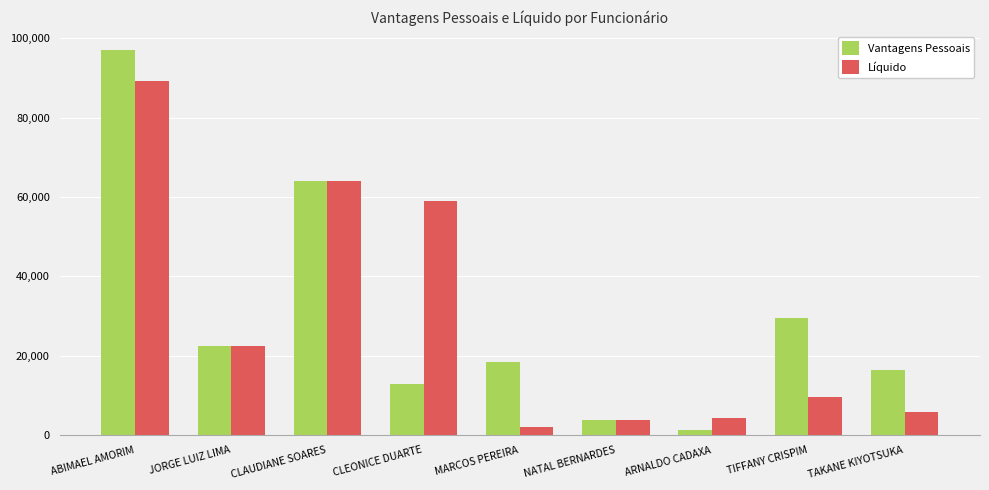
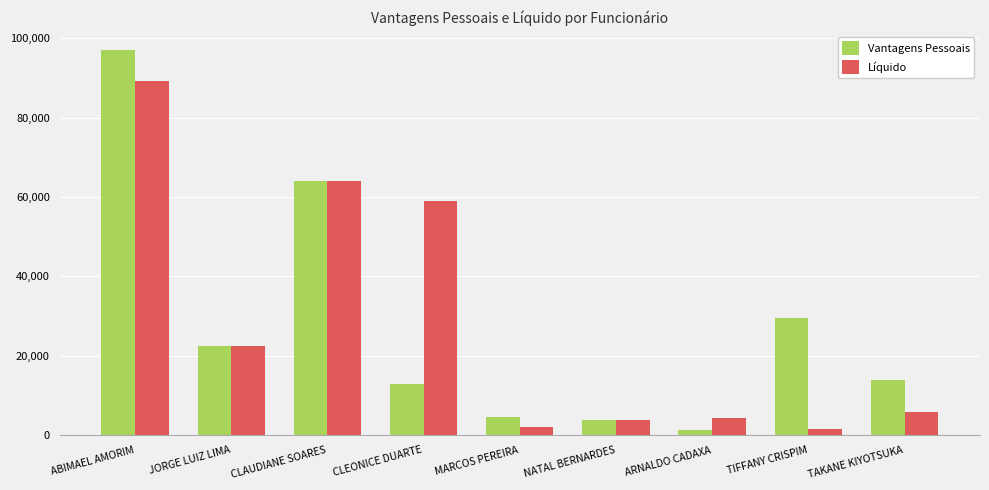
  {
    "Vantagens Pessoais": {
      "ABIMAEL AMORIM": "97,000",
      "JORGE LUIZ LIMA": "23,000",
      "CLAUDIANE SOARES": "64,000",
      "CLEONICE DUARTE": "13,000",
-     "MARCOS PEREIRA": "18,000",
+     "MARCOS PEREIRA": "5,000",
      "NATAL BERNARDES": "4,000",
      "ARNALDO CADAXA": "1,000",
      "TIFFANY CRISPIM": "30,000",
-     "TAKANE KIYOTSUKA": "16,000"
+     "TAKANE KIYOTSUKA": "14,000"
    },
    "Líquido": {
      "ABIMAEL AMORIM": "89,000",
      "JORGE LUIZ LIMA": "23,000",
      "CLAUDIANE SOARES": "64,000",
      "CLEONICE DUARTE": "59,000",
      "MARCOS PEREIRA": "2,000",
      "NATAL BERNARDES": "4,000",
      "ARNALDO CADAXA": "4,000",
-     "TIFFANY CRISPIM": "10,000",
+     "TIFFANY CRISPIM": "1,000",
      "TAKANE KIYOTSUKA": "6,000"
    }
  }
